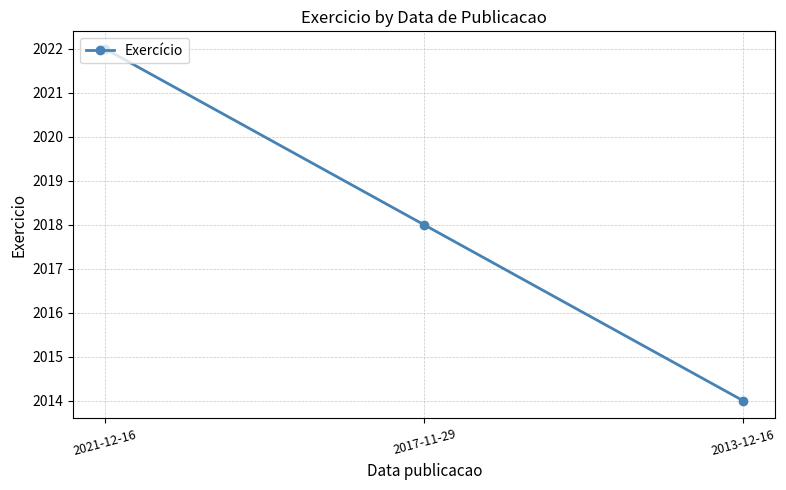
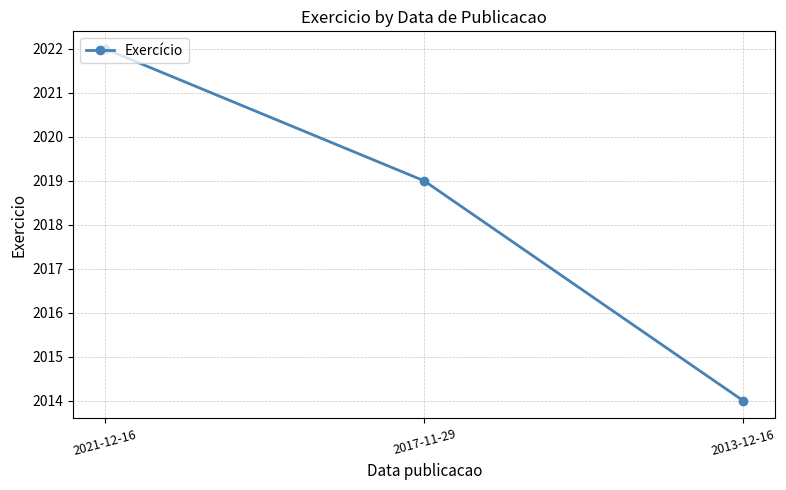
  {
-   "2017-11-29": 2018,
+   "2017-11-29": 2019,
    "2013-12-16": 2014
  }
